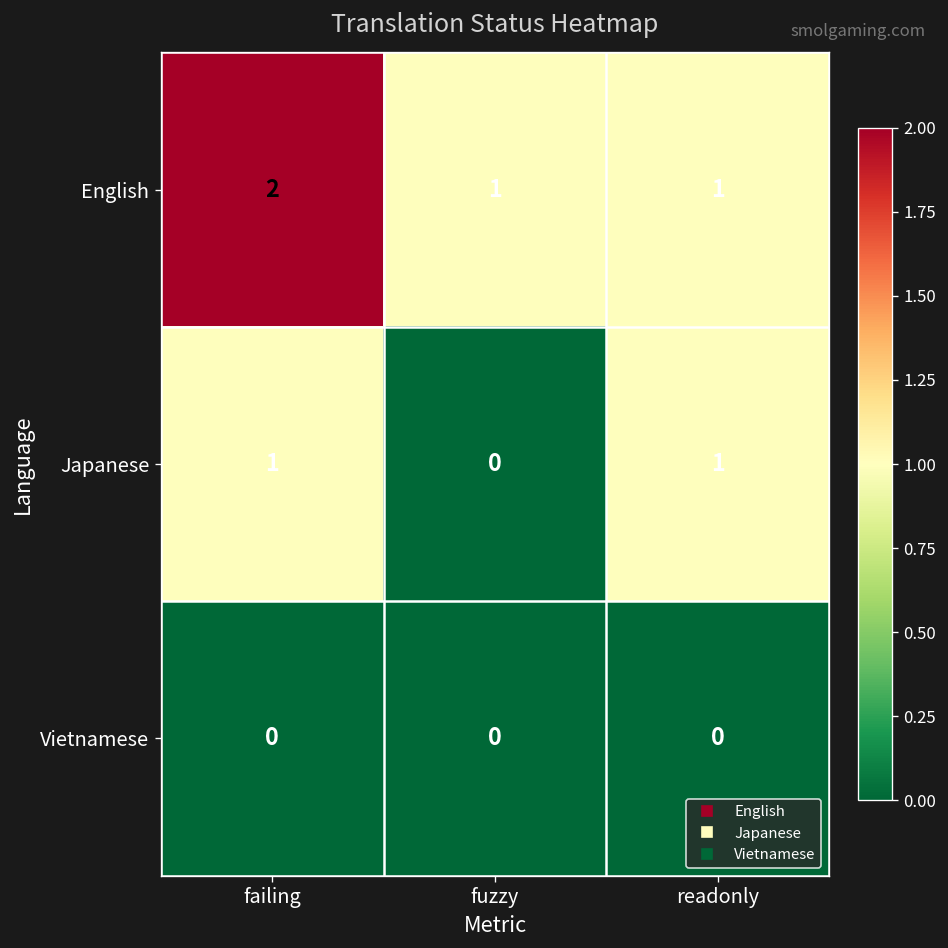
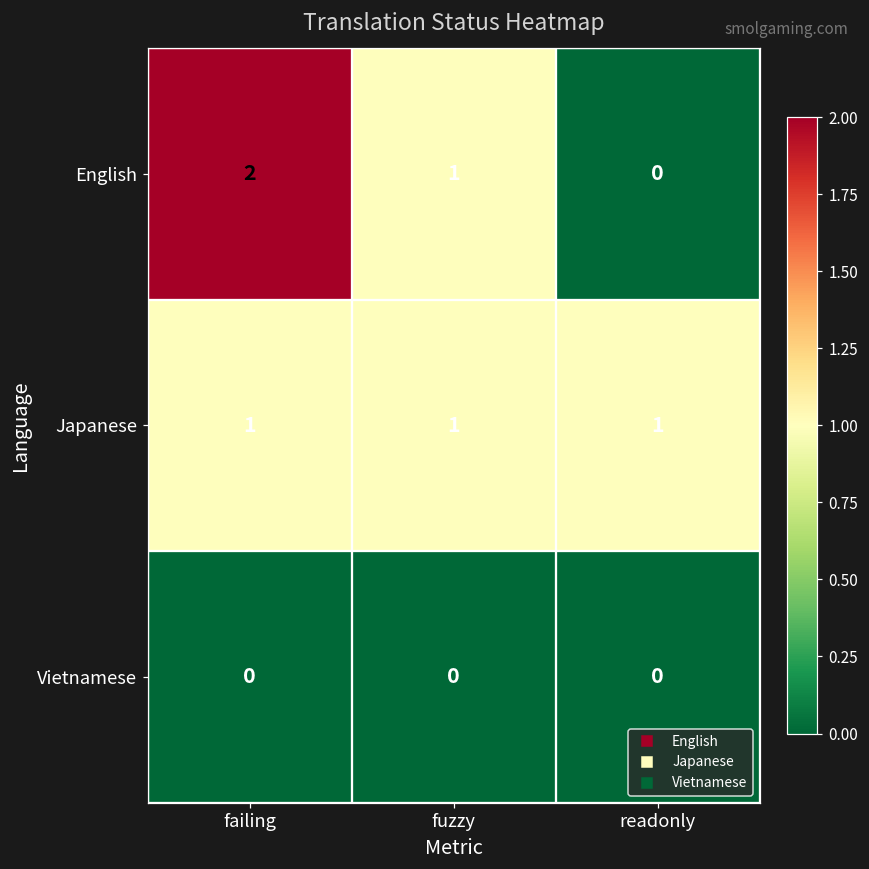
  {
    "English": {
      "failing": 2,
      "fuzzy": 1,
-     "readonly": 1
+     "readonly": 0
    },
    "Japanese": {
      "failing": 1,
-     "fuzzy": 0,
+     "fuzzy": 1,
      "readonly": 1
    },
    "Vietnamese": {
      "failing": 0,
      "fuzzy": 0,
      "readonly": 0
    }
  }
